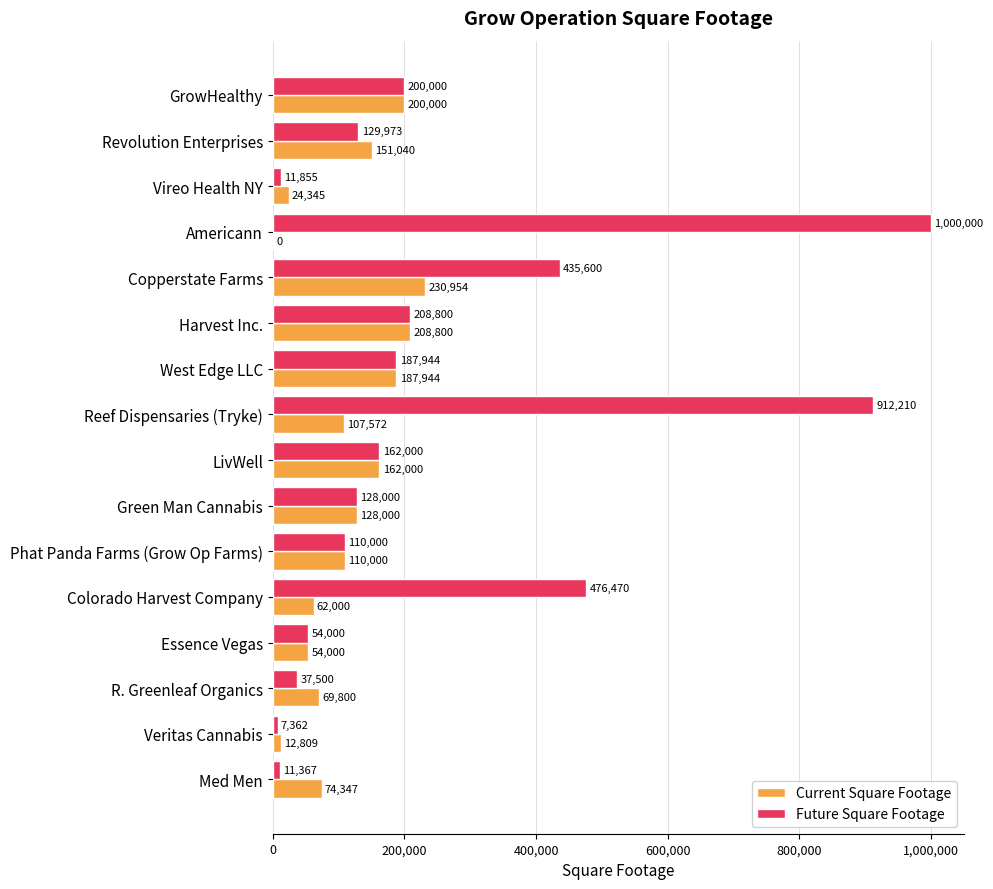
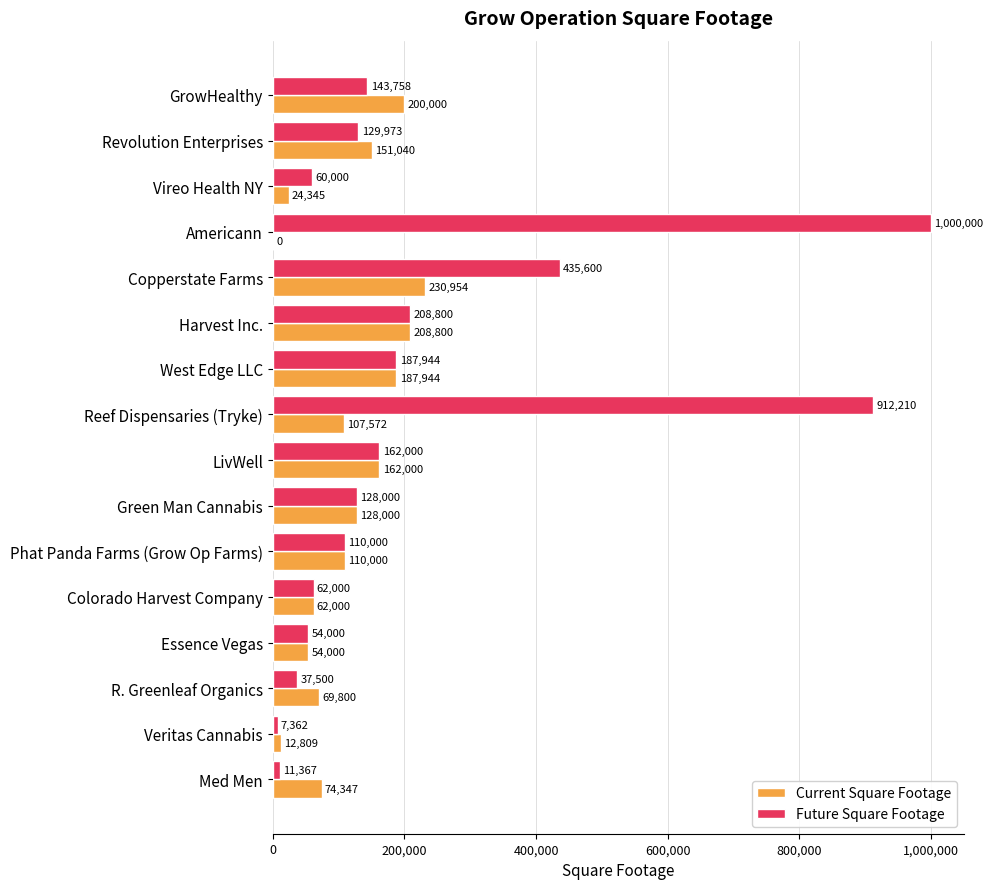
  {
    "Current Square Footage": {
      "GrowHealthy": "200,000",
      "Revolution Enterprises": "151,040",
      "Vireo Health NY": "24,345",
      "Americann": "0",
      "Copperstate Farms": "230,954",
      "Harvest Inc.": "208,800",
      "West Edge LLC": "187,944",
      "Reef Dispensaries (Tryke)": "107,572",
      "LivWell": "162,000",
      "Green Man Cannabis": "128,000",
      "Phat Panda Farms (Grow Op Farms)": "110,000",
      "Colorado Harvest Company": "62,000",
      "Essence Vegas": "54,000",
      "R. Greenleaf Organics": "69,800",
      "Med Men": "74,347"
    },
    "Future Square Footage": {
-     "GrowHealthy": "200,000",
+     "GrowHealthy": "143,758",
      "Revolution Enterprises": "129,973",
-     "Vireo Health NY": "11,855",
+     "Vireo Health NY": "60,000",
      "Americann": "1,000,000",
      "Copperstate Farms": "435,600",
      "Harvest Inc.": "208,800",
      "West Edge LLC": "187,944",
      "Reef Dispensaries (Tryke)": "912,210",
      "LivWell": "162,000",
      "Green Man Cannabis": "128,000",
      "Phat Panda Farms (Grow Op Farms)": "110,000",
-     "Colorado Harvest Company": "476,470",
+     "Colorado Harvest Company": "62,000",
      "Essence Vegas": "54,000",
      "R. Greenleaf Organics": "37,500"
    }
  }
